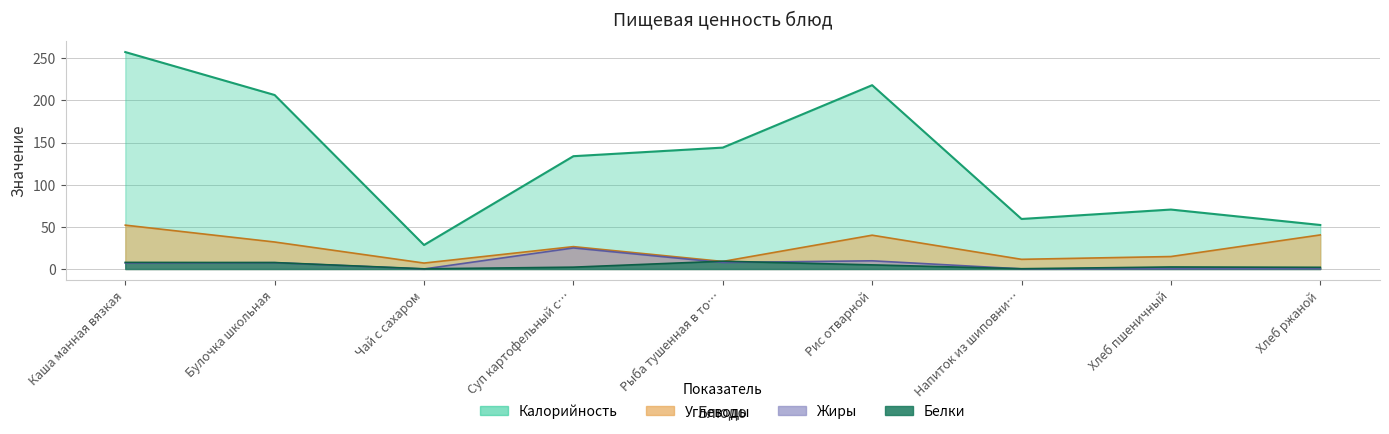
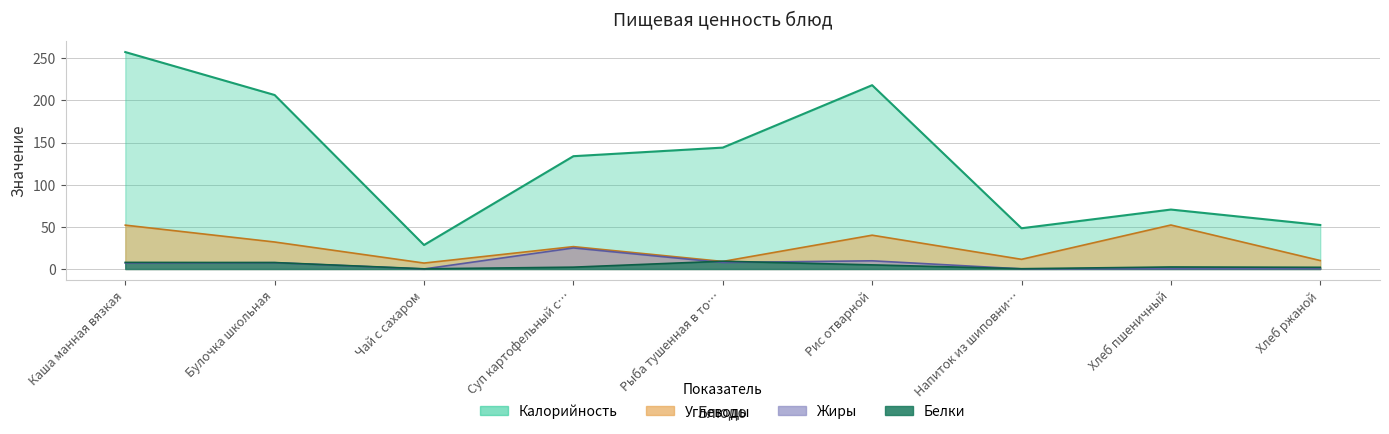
  {
    "Калорийность": {
      "Каша манная вязкая": 260,
      "Булочка школьная": 210,
      "Чай с сахаром": 30,
      "Суп картофельный с…": 130,
      "Рыба тушенная в то…": 140,
      "Рис отварной": 220,
-     "Напиток из шиповни…": 60,
+     "Напиток из шиповни…": 50,
      "Хлеб пшеничный": 70,
      "Хлеб ржаной": 50
    },
    "Углеводы": {
      "Каша манная вязкая": 50,
      "Булочка школьная": 30,
      "Чай с сахаром": 10,
      "Рис отварной": 40,
      "Напиток из шиповни…": 10,
-     "Хлеб пшеничный": 10,
-     "Хлеб ржаной": 40
+     "Хлеб пшеничный": 50,
+     "Хлеб ржаной": 10
    },
    "Жиры": {
      "Рис отварной": 10
    },
    "Белки": {
      "Суп картофельный с…": 0,
      "Рис отварной": 0
    }
  }
